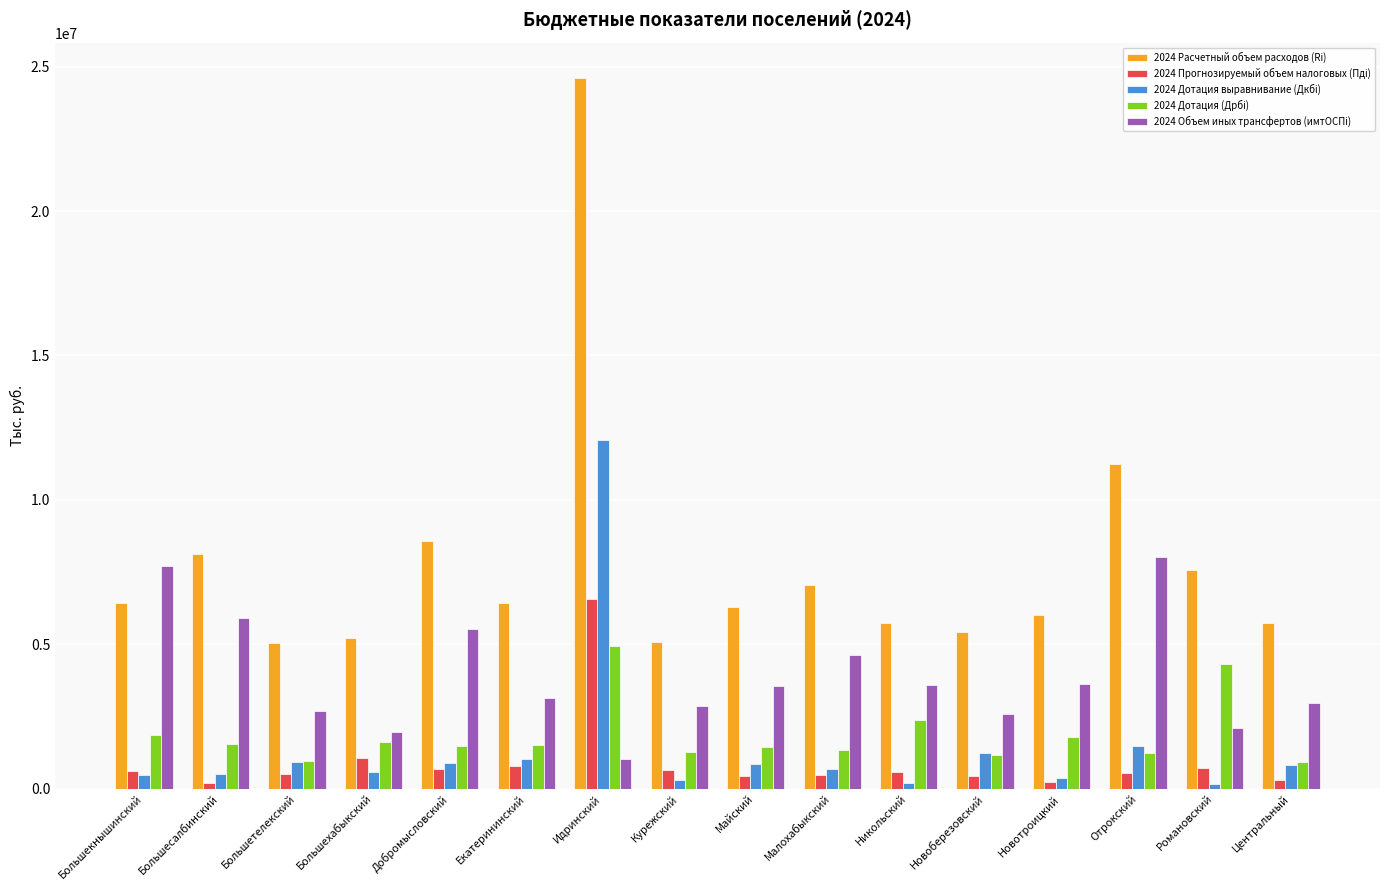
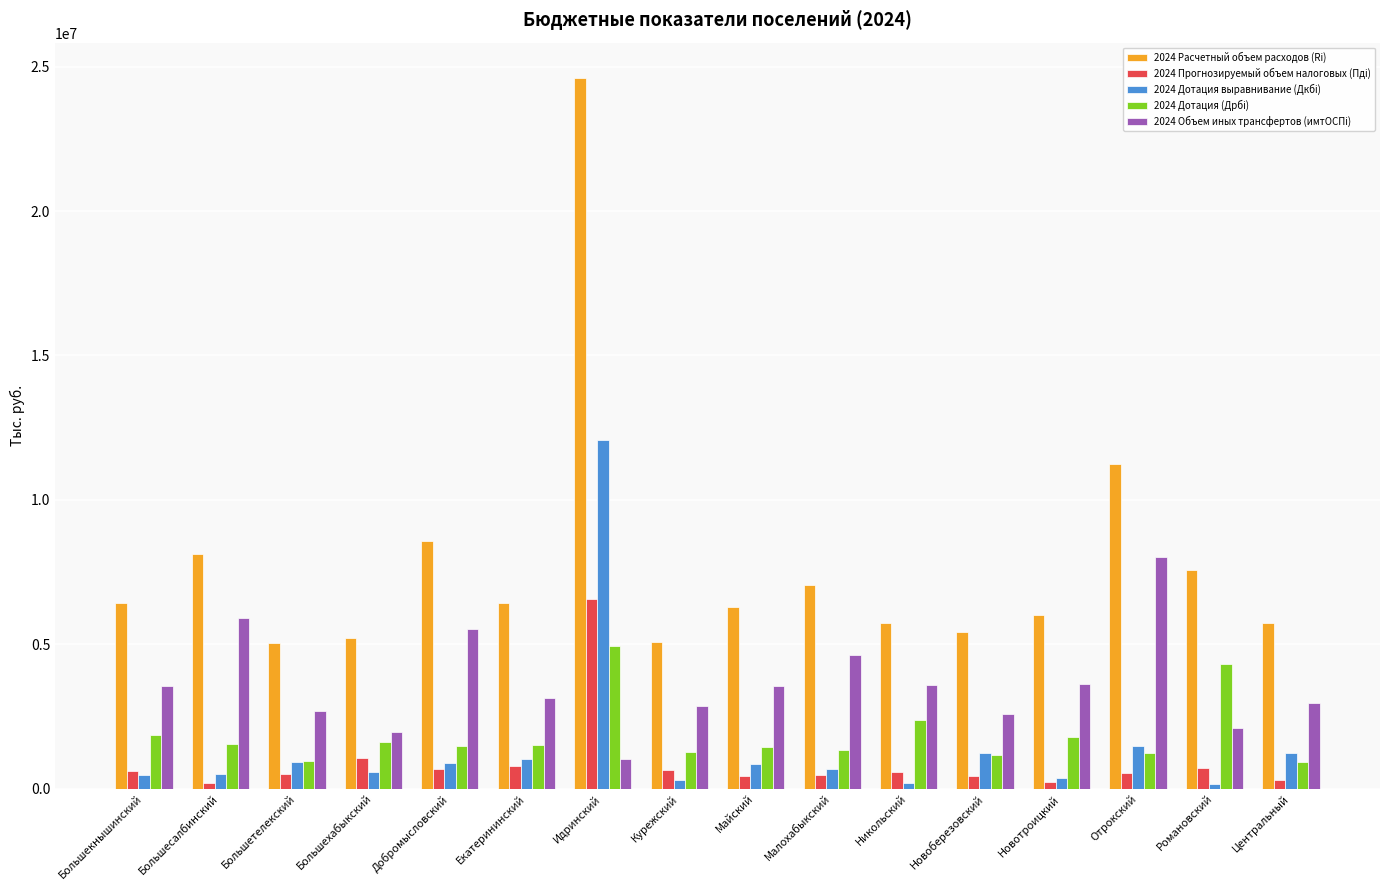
  {
    "2024 Расчетный объем расходов (Ri)": {
      "Большекнышинский": 6400000,
      "Большесалбинский": 8100000,
      "Большетелекский": 5100000,
      "Большехабыкский": 5200000,
      "Добромысловский": 8600000,
      "Екатерининский": 6400000,
      "Идринский": 24600000,
      "Курежский": 5100000,
      "Майский": 6300000,
      "Малохабыкский": 7100000,
      "Никольский": 5700000,
      "Новоберезовский": 5400000,
      "Новотроицкий": 6000000,
      "Отрокский": 11200000,
      "Романовский": 7600000,
      "Центральный": 5700000
    },
    "2024 Прогнозируемый объем налоговых (Пдi)": {
      "Большекнышинский": 600000,
      "Большесалбинский": 200000,
      "Большетелекский": 500000,
      "Большехабыкский": 1100000,
      "Добромысловский": 700000,
      "Екатерининский": 800000,
      "Идринский": 6600000,
      "Курежский": 600000,
      "Майский": 400000,
      "Малохабыкский": 500000,
      "Никольский": 600000,
      "Новоберезовский": 400000,
      "Новотроицкий": 200000,
      "Отрокский": 500000,
      "Романовский": 700000,
      "Центральный": 300000
    },
    "2024 Дотация выравнивание (Дкбi)": {
      "Большекнышинский": 500000,
      "Большесалбинский": 500000,
      "Большетелекский": 900000,
      "Большехабыкский": 600000,
      "Добромысловский": 900000,
      "Екатерининский": 1000000,
      "Идринский": 12100000,
      "Курежский": 300000,
      "Майский": 900000,
      "Малохабыкский": 700000,
      "Никольский": 200000,
      "Новоберезовский": 1200000,
      "Новотроицкий": 400000,
      "Отрокский": 1500000,
      "Романовский": 200000,
-     "Центральный": 800000
+     "Центральный": 1200000
    },
    "2024 Дотация (Дрбi)": {
      "Большекнышинский": 1800000,
      "Большесалбинский": 1500000,
      "Большетелекский": 1000000,
      "Большехабыкский": 1600000,
      "Добромысловский": 1500000,
      "Екатерининский": 1500000,
      "Идринский": 4900000,
      "Курежский": 1300000,
      "Майский": 1400000,
      "Малохабыкский": 1300000,
      "Никольский": 2400000,
      "Новоберезовский": 1200000,
      "Новотроицкий": 1800000,
      "Отрокский": 1200000,
      "Романовский": 4300000,
      "Центральный": 900000
    },
    "2024 Объем иных трансфертов (имтОСПi)": {
-     "Большекнышинский": 7700000,
+     "Большекнышинский": 3500000,
      "Большесалбинский": 5900000,
      "Большетелекский": 2700000,
      "Большехабыкский": 2000000,
      "Добромысловский": 5500000,
      "Екатерининский": 3100000,
      "Идринский": 1000000,
      "Курежский": 2800000,
      "Майский": 3600000,
      "Малохабыкский": 4600000,
      "Никольский": 3600000,
      "Новоберезовский": 2600000,
      "Новотроицкий": 3600000,
      "Отрокский": 8000000,
      "Романовский": 2100000,
      "Центральный": 3000000
    }
  }
